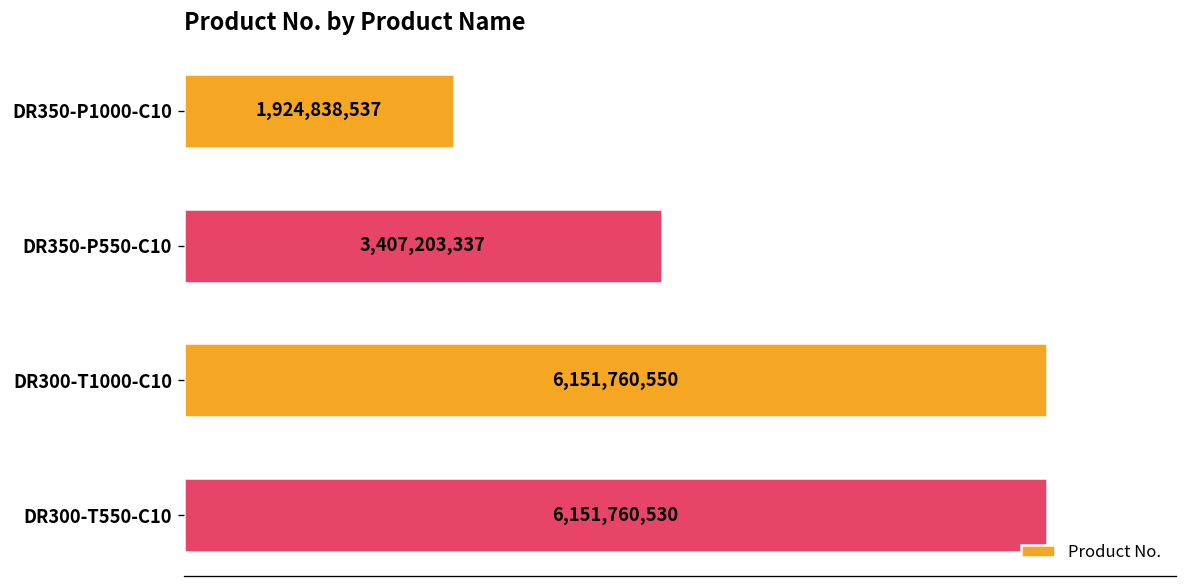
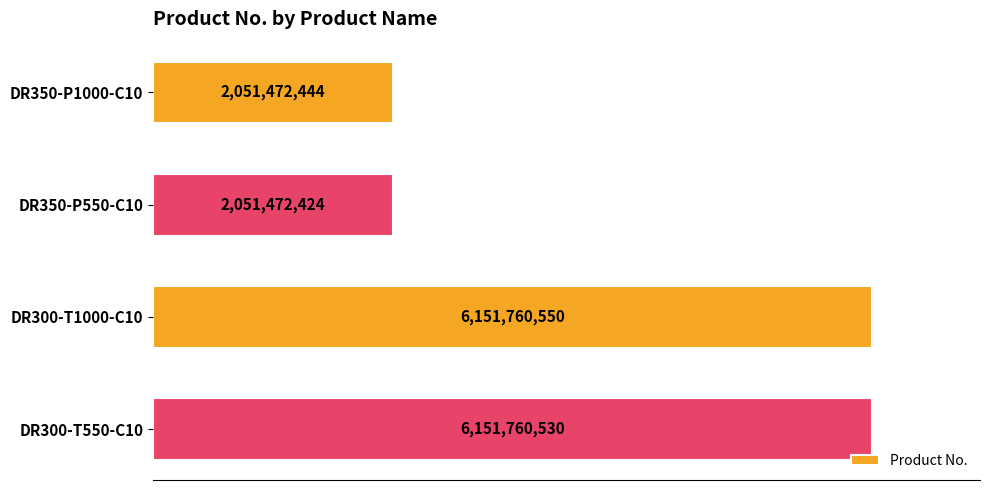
  {
-   "DR350-P1000-C10": "1,924,838,537",
-   "DR350-P550-C10": "3,407,203,337",
+   "DR350-P1000-C10": "2,051,472,444",
+   "DR350-P550-C10": "2,051,472,424",
    "DR300-T1000-C10": "6,151,760,550",
    "DR300-T550-C10": "6,151,760,530"
  }
